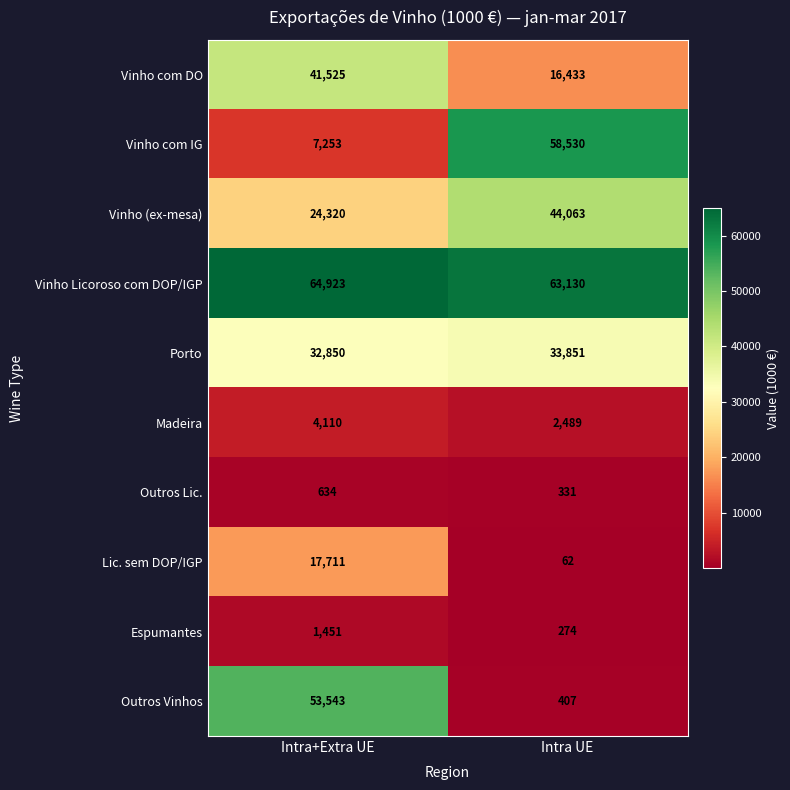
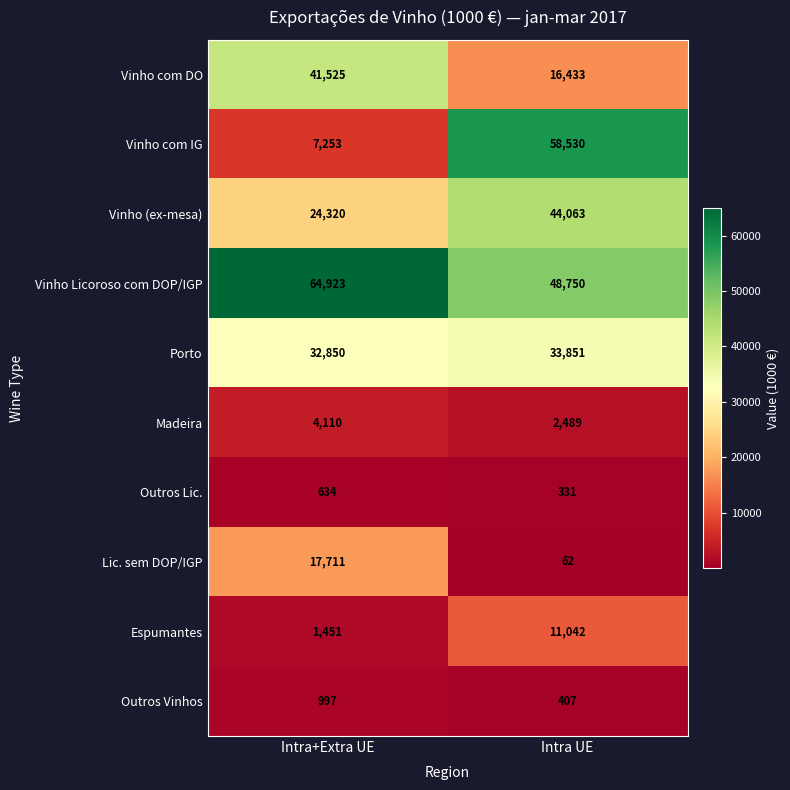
  {
    "Vinho com DO": {
      "Intra+Extra UE": "41,525",
      "Intra UE": "16,433"
    },
    "Vinho com IG": {
      "Intra+Extra UE": "7,253",
      "Intra UE": "58,530"
    },
    "Vinho (ex-mesa)": {
      "Intra+Extra UE": "24,320",
      "Intra UE": "44,063"
    },
    "Vinho Licoroso com DOP/IGP": {
      "Intra+Extra UE": "64,923",
-     "Intra UE": "63,130"
+     "Intra UE": "48,750"
    },
    "Porto": {
      "Intra+Extra UE": "32,850",
      "Intra UE": "33,851"
    },
    "Madeira": {
      "Intra+Extra UE": "4,110",
      "Intra UE": "2,489"
    },
    "Outros Lic.": {
      "Intra+Extra UE": "634",
      "Intra UE": "331"
    },
    "Lic. sem DOP/IGP": {
      "Intra+Extra UE": "17,711",
      "Intra UE": "62"
    },
    "Espumantes": {
      "Intra+Extra UE": "1,451",
-     "Intra UE": "274"
+     "Intra UE": "11,042"
    },
    "Outros Vinhos": {
-     "Intra+Extra UE": "53,543",
+     "Intra+Extra UE": "997",
      "Intra UE": "407"
    }
  }
